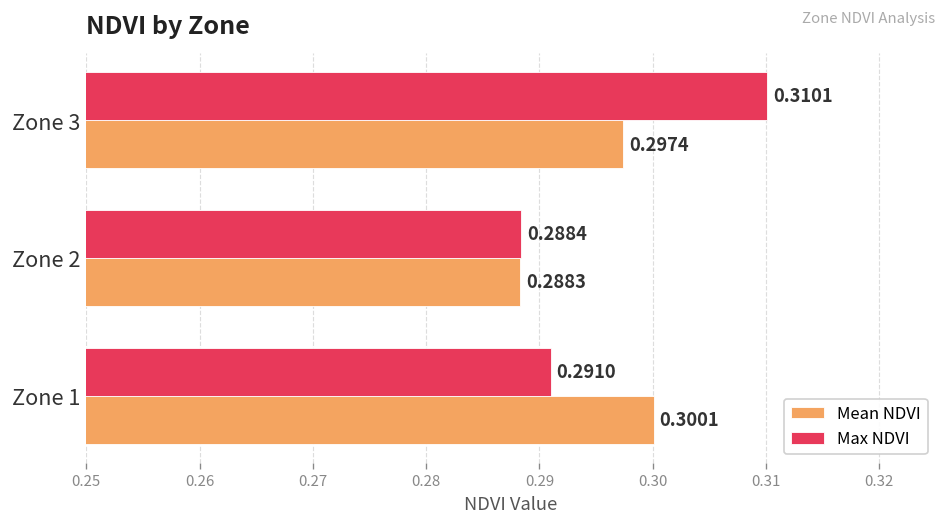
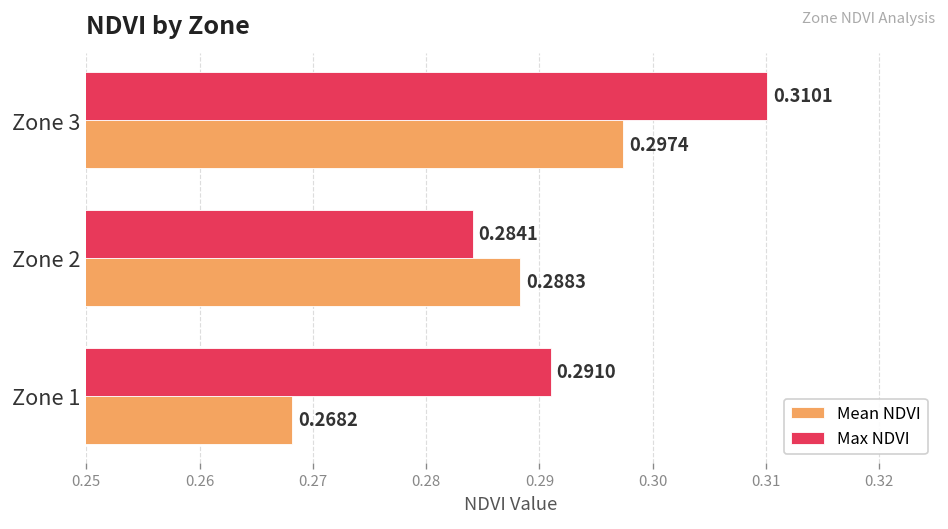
  {
    "Mean NDVI": {
      "Zone 3": 0.2974,
      "Zone 2": 0.2883,
-     "Zone 1": 0.3001
+     "Zone 1": 0.2682
    },
    "Max NDVI": {
      "Zone 3": 0.3101,
-     "Zone 2": 0.2884,
+     "Zone 2": 0.2841,
      "Zone 1": 0.2910
    }
  }
